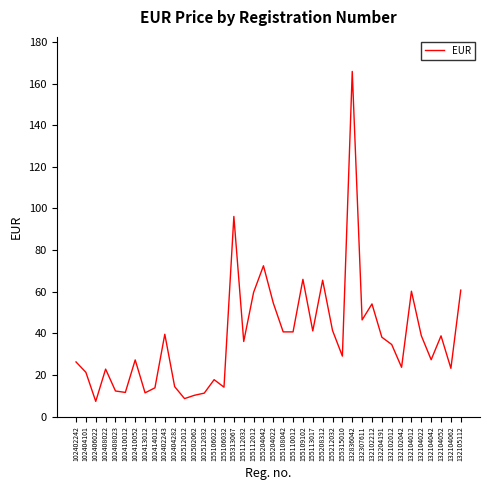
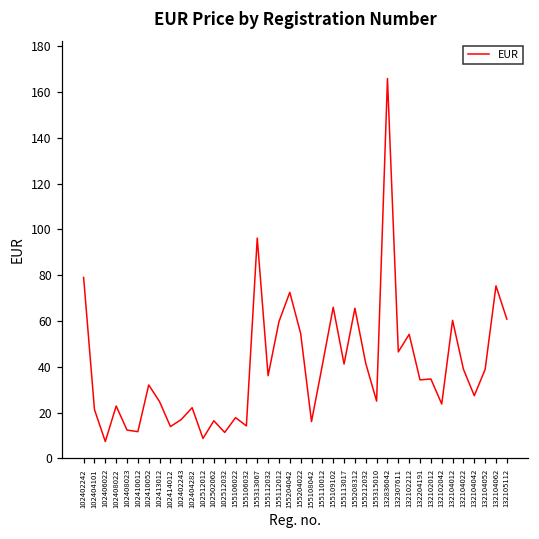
  {
-   "102402242": 26,
+   "102402242": 79,
    "102404101": 21,
    "102406022": 7,
    "102408022": 23,
    "102408023": 12,
    "102410012": 12,
-   "102410052": 27,
-   "102413012": 11,
+   "102410052": 32,
+   "102413012": 25,
    "102414012": 14,
-   "102402243": 40,
-   "102404282": 14,
+   "102402243": 17,
+   "102404282": 22,
    "102512012": 9,
-   "102502062": 10,
+   "102502062": 16,
    "102512032": 11,
    "155106022": 18,
    "155106032": 14,
    "155313067": 96,
    "155112032": 36,
    "155112012": 60,
    "155204042": 72,
    "155204022": 55,
-   "155108042": 41,
+   "155108042": 16,
    "155110012": 41,
    "155109102": 66,
    "155113017": 41,
    "155208312": 66,
    "155212032": 41,
-   "155315010": 29,
+   "155315010": 25,
    "132836042": 166,
    "132307611": 46,
    "132102212": 54,
-   "132204191": 38,
+   "132204191": 34,
    "132102012": 35,
    "132102042": 24,
    "132104012": 60,
    "132104022": 39,
    "132104042": 27,
    "132104052": 39,
-   "132104062": 23,
+   "132104062": 75,
    "132105112": 61
  }
